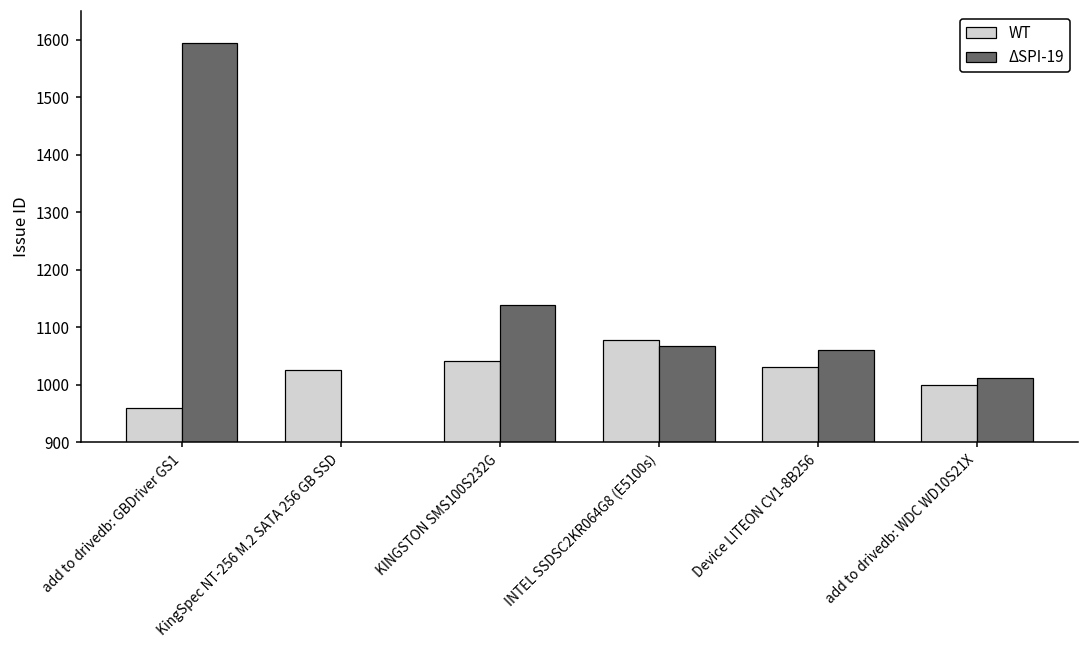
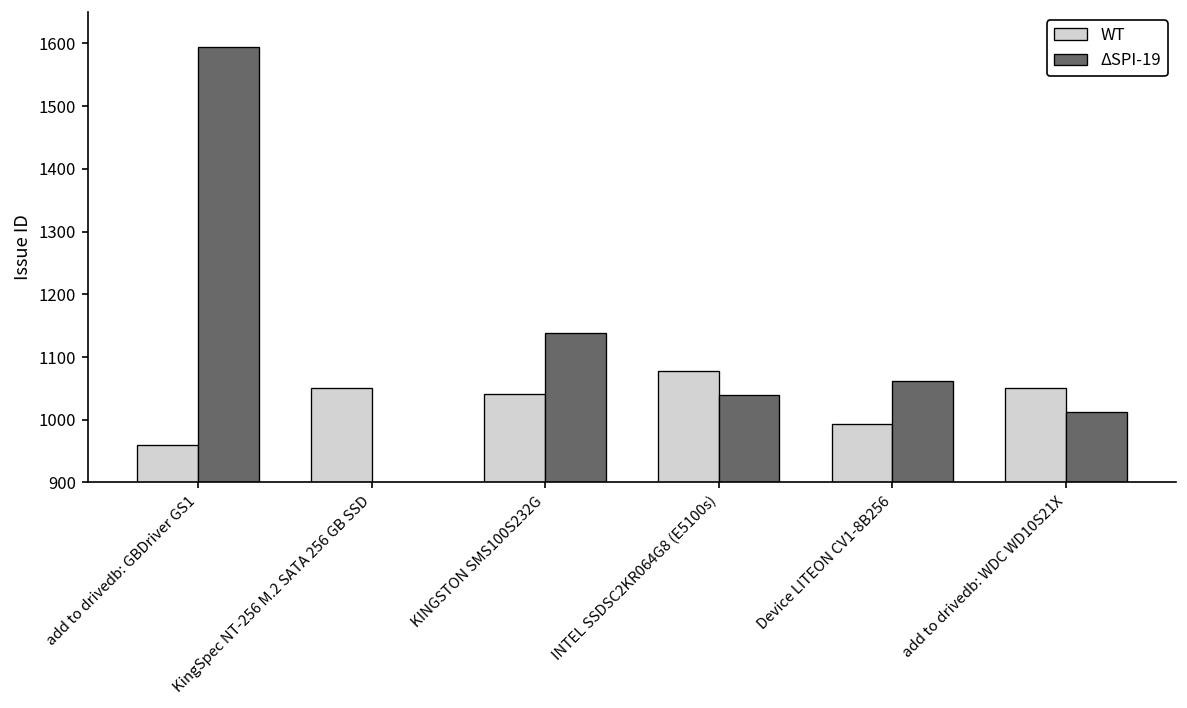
  {
    "WT": {
      "add to drivedb: GBDriver GS1": 960,
-     "KingSpec NT-256 M.2 SATA 256 GB SSD": 1030,
+     "KingSpec NT-256 M.2 SATA 256 GB SSD": 1050,
      "KINGSTON SMS100S232G": 1040,
      "INTEL SSDSC2KR064G8 (E5100s)": 1080,
-     "Device LITEON CV1-8B256": 1030,
-     "add to drivedb: WDC WD10S21X": 1000
+     "Device LITEON CV1-8B256": 990,
+     "add to drivedb: WDC WD10S21X": 1050
    },
    "ΔSPI-19": {
      "add to drivedb: GBDriver GS1": 1600,
      "KINGSTON SMS100S232G": 1140,
-     "INTEL SSDSC2KR064G8 (E5100s)": 1070,
+     "INTEL SSDSC2KR064G8 (E5100s)": 1040,
      "Device LITEON CV1-8B256": 1060,
      "add to drivedb: WDC WD10S21X": 1010
    }
  }
